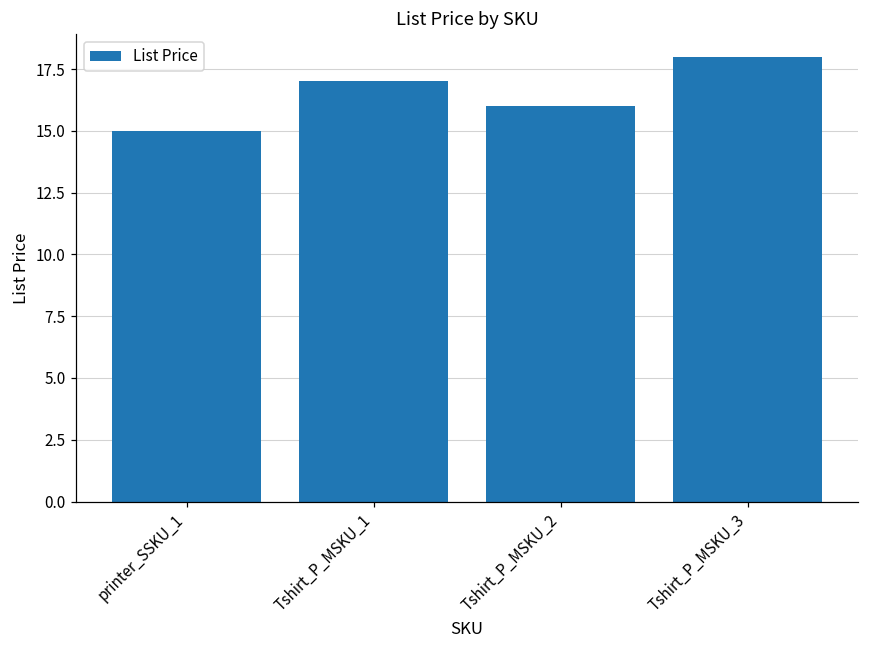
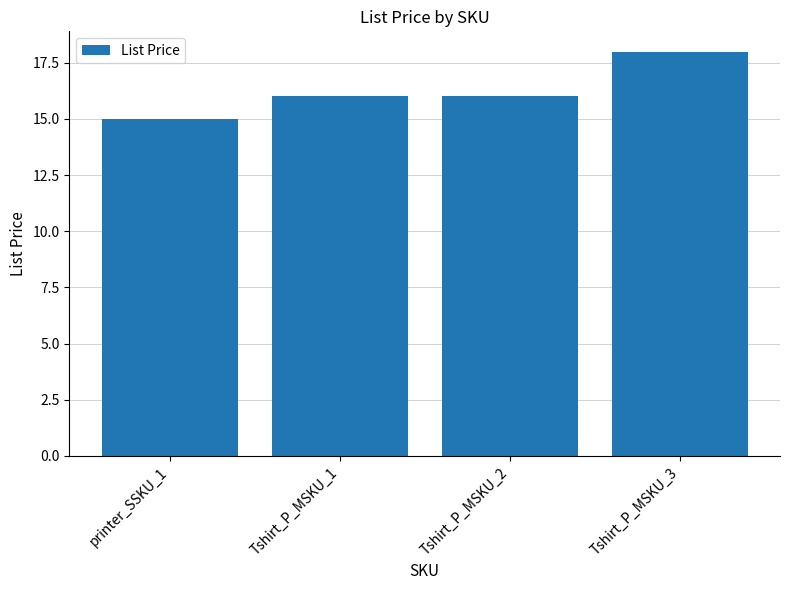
  {
    "printer_SSKU_1": 15,
-   "Tshirt_P_MSKU_1": 17,
+   "Tshirt_P_MSKU_1": 16,
    "Tshirt_P_MSKU_2": 16,
    "Tshirt_P_MSKU_3": 18
  }
